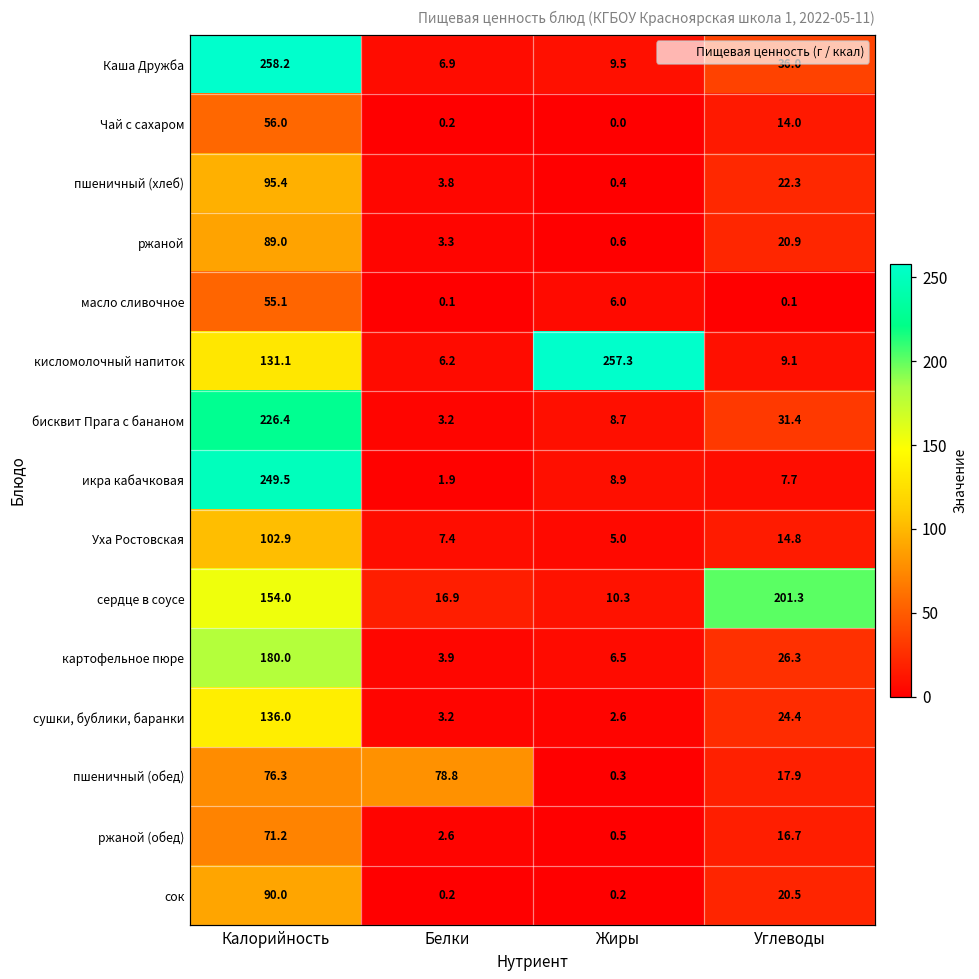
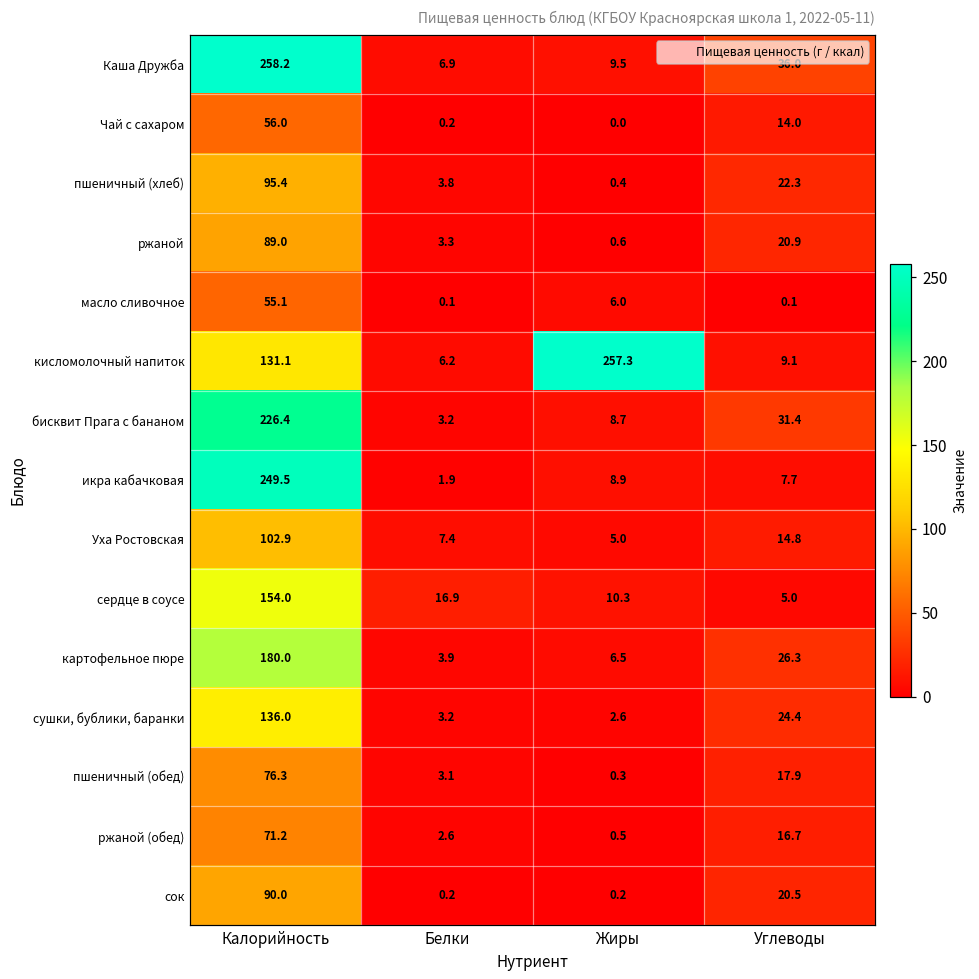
  {
    "Каша Дружба": {
      "Калорийность": 258.2,
      "Белки": 6.9,
      "Жиры": 9.5
    },
    "Чай с сахаром": {
      "Калорийность": 56.0,
      "Белки": 0.2,
      "Жиры": 0.0,
      "Углеводы": 14.0
    },
    "пшеничный (хлеб)": {
      "Калорийность": 95.4,
      "Белки": 3.8,
      "Жиры": 0.4,
      "Углеводы": 22.3
    },
    "ржаной": {
      "Калорийность": 89.0,
      "Белки": 3.3,
      "Жиры": 0.6,
      "Углеводы": 20.9
    },
    "масло сливочное": {
      "Калорийность": 55.1,
      "Белки": 0.1,
      "Жиры": 6.0,
      "Углеводы": 0.1
    },
    "кисломолочный напиток": {
      "Калорийность": 131.1,
      "Белки": 6.2,
      "Жиры": 257.3,
      "Углеводы": 9.1
    },
    "бисквит Прага с бананом": {
      "Калорийность": 226.4,
      "Белки": 3.2,
      "Жиры": 8.7,
      "Углеводы": 31.4
    },
    "икра кабачковая": {
      "Калорийность": 249.5,
      "Белки": 1.9,
      "Жиры": 8.9,
      "Углеводы": 7.7
    },
    "Уха Ростовская": {
      "Калорийность": 102.9,
      "Белки": 7.4,
      "Жиры": 5.0,
      "Углеводы": 14.8
    },
    "сердце в соусе": {
      "Калорийность": 154.0,
      "Белки": 16.9,
      "Жиры": 10.3,
-     "Углеводы": 201.3
+     "Углеводы": 5.0
    },
    "картофельное пюре": {
      "Калорийность": 180.0,
      "Белки": 3.9,
      "Жиры": 6.5,
      "Углеводы": 26.3
    },
    "сушки, бублики, баранки": {
      "Калорийность": 136.0,
      "Белки": 3.2,
      "Жиры": 2.6,
      "Углеводы": 24.4
    },
    "пшеничный (обед)": {
      "Калорийность": 76.3,
-     "Белки": 78.8,
+     "Белки": 3.1,
      "Жиры": 0.3,
      "Углеводы": 17.9
    },
    "ржаной (обед)": {
      "Калорийность": 71.2,
      "Белки": 2.6,
      "Жиры": 0.5,
      "Углеводы": 16.7
    },
    "сок": {
      "Калорийность": 90.0,
      "Белки": 0.2,
      "Жиры": 0.2,
      "Углеводы": 20.5
    }
  }
